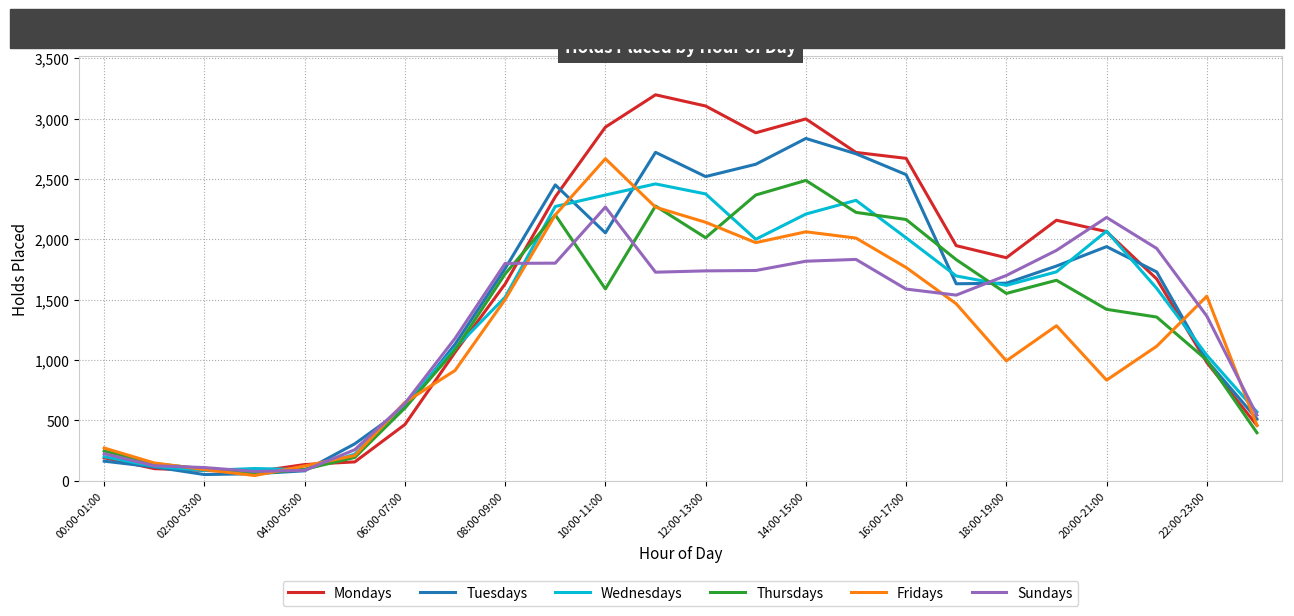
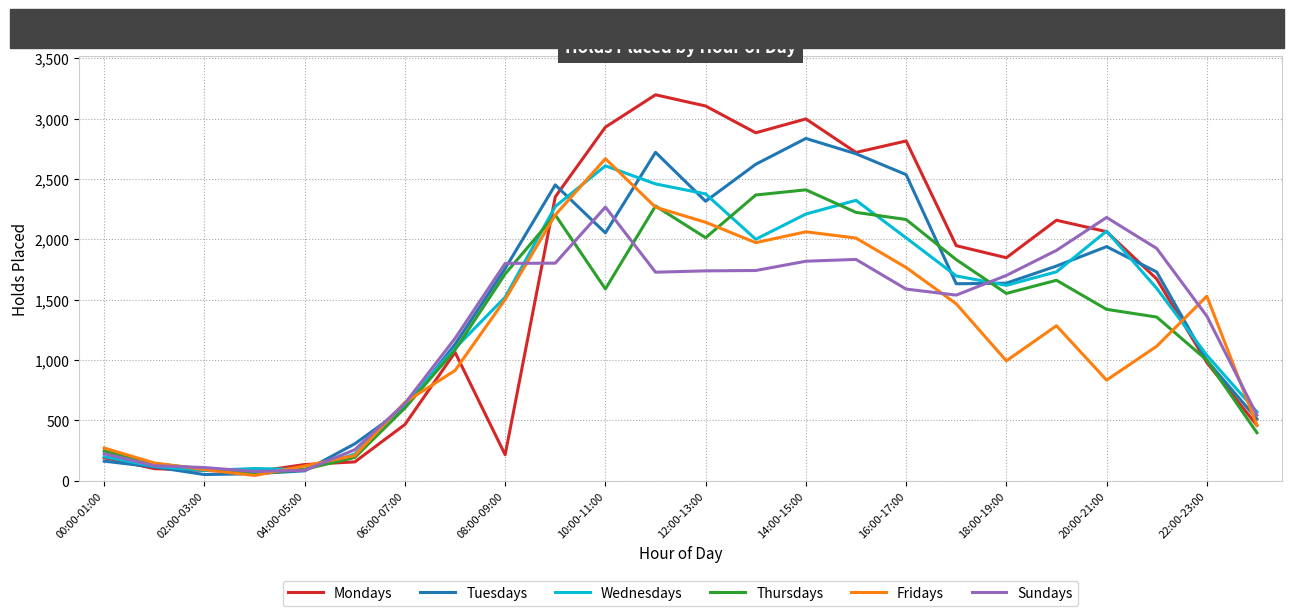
  {
    "Mondays": {
      "06:00-07:00": "470",
-     "08:00-09:00": "1,630",
+     "08:00-09:00": "210",
      "10:00-11:00": "2,930",
      "12:00-13:00": "3,110",
      "14:00-15:00": "3,000",
-     "16:00-17:00": "2,670",
+     "16:00-17:00": "2,820",
      "18:00-19:00": "1,850"
    },
    "Tuesdays": {
      "00:00-01:00": "160",
      "02:00-03:00": "50",
      "08:00-09:00": "1,760",
      "10:00-11:00": "2,050",
-     "12:00-13:00": "2,520",
+     "12:00-13:00": "2,320",
      "14:00-15:00": "2,840",
      "16:00-17:00": "2,540",
      "20:00-21:00": "1,940"
    },
    "Wednesdays": {
-     "10:00-11:00": "2,370",
+     "10:00-11:00": "2,610",
      "12:00-13:00": "2,380",
      "14:00-15:00": "2,210",
      "16:00-17:00": "2,010",
      "22:00-23:00": "1,040"
    },
    "Thursdays": {
      "00:00-01:00": "250",
      "08:00-09:00": "1,710",
      "10:00-11:00": "1,590",
      "12:00-13:00": "2,010",
-     "14:00-15:00": "2,490",
+     "14:00-15:00": "2,410",
      "16:00-17:00": "2,170",
      "18:00-19:00": "1,550",
      "20:00-21:00": "1,420"
    },
    "Fridays": {
      "00:00-01:00": "270",
      "10:00-11:00": "2,670",
      "12:00-13:00": "2,140",
      "14:00-15:00": "2,060",
      "16:00-17:00": "1,770",
      "18:00-19:00": "990",
      "20:00-21:00": "830",
      "22:00-23:00": "1,530"
    },
    "Sundays": {
      "00:00-01:00": "220",
      "08:00-09:00": "1,800",
      "10:00-11:00": "2,270",
      "12:00-13:00": "1,740",
      "14:00-15:00": "1,820",
      "16:00-17:00": "1,590",
      "18:00-19:00": "1,700",
      "20:00-21:00": "2,180",
      "22:00-23:00": "1,360"
    }
  }
